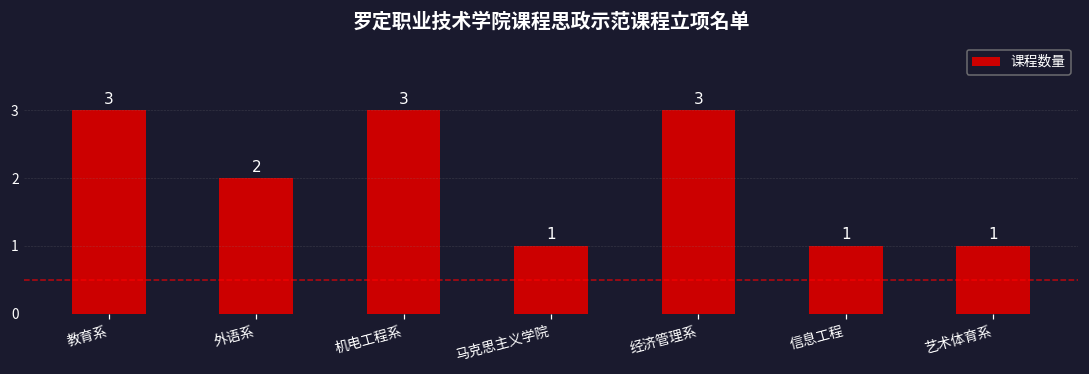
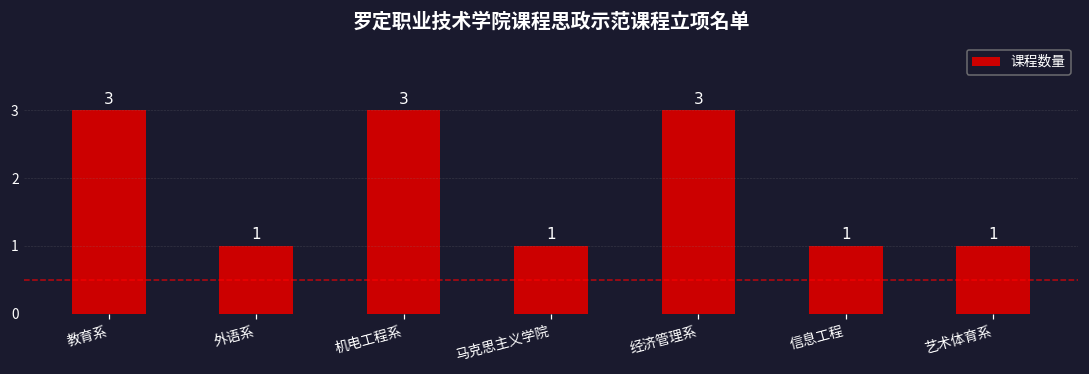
  {
    "教育系": 3,
-   "外语系": 2,
+   "外语系": 1,
    "机电工程系": 3,
    "马克思主义学院": 1,
    "经济管理系": 3,
    "信息工程": 1,
    "艺术体育系": 1
  }
